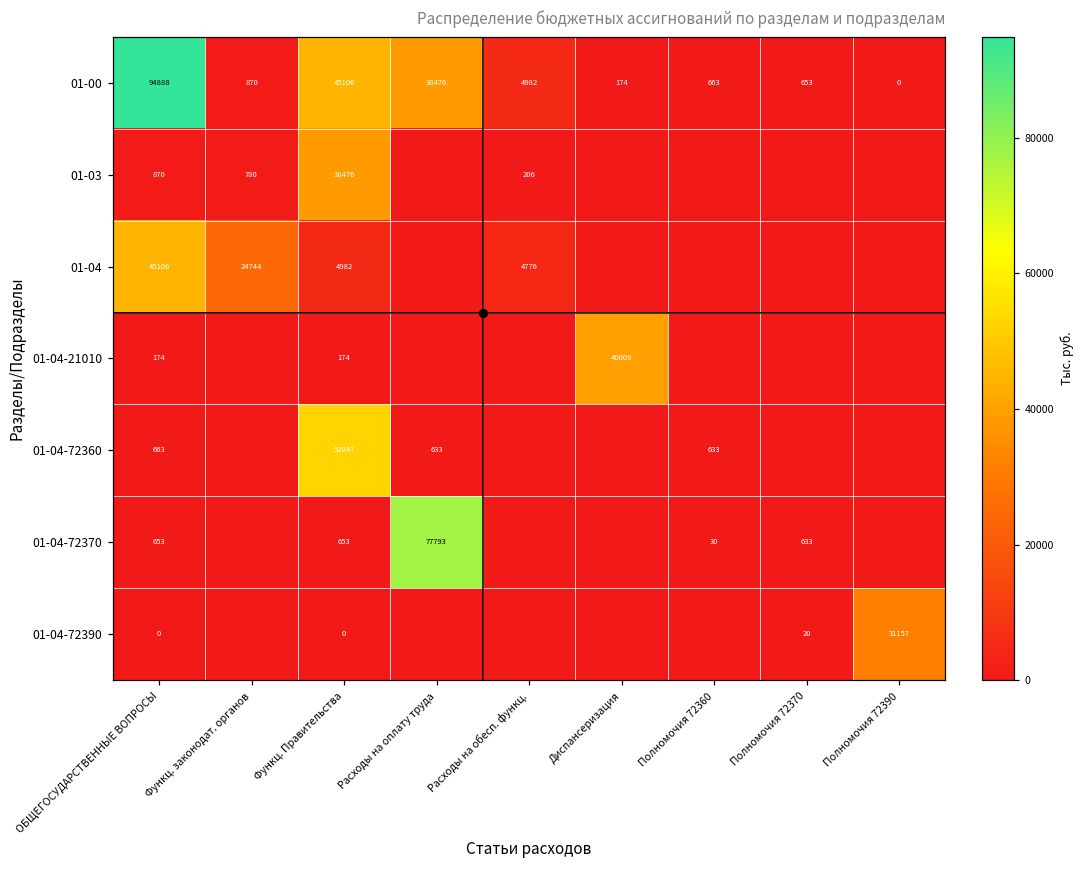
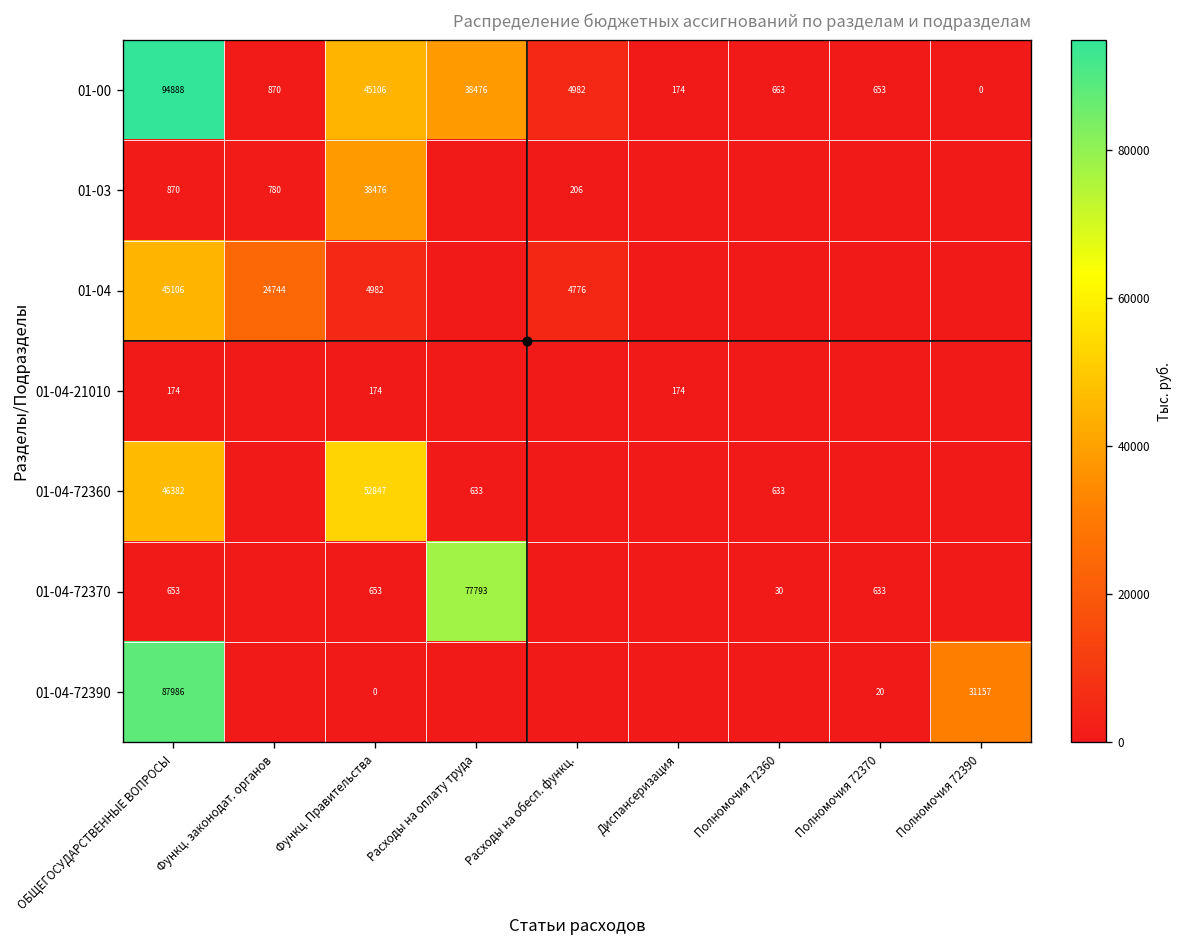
  {
    "01-00": {
      "ОБЩЕГОСУДАРСТВЕННЫЕ ВОПРОСЫ": 94888,
      "Функц. законодат. органов": 870,
      "Функц. Правительства": 45106,
      "Расходы на оплату труда": 38476,
      "Расходы на обесп. функц.": 4982,
      "Диспансеризация": 174,
      "Полномочия 72360": 663,
      "Полномочия 72370": 653,
      "Полномочия 72390": 0
    },
    "01-03": {
      "ОБЩЕГОСУДАРСТВЕННЫЕ ВОПРОСЫ": 870,
      "Функц. законодат. органов": 780,
      "Функц. Правительства": 38476,
      "Расходы на обесп. функц.": 206
    },
    "01-04": {
      "ОБЩЕГОСУДАРСТВЕННЫЕ ВОПРОСЫ": 45106,
      "Функц. законодат. органов": 24744,
      "Функц. Правительства": 4982,
      "Расходы на обесп. функц.": 4776
    },
    "01-04-21010": {
      "ОБЩЕГОСУДАРСТВЕННЫЕ ВОПРОСЫ": 174,
      "Функц. Правительства": 174,
-     "Диспансеризация": 40009
+     "Диспансеризация": 174
    },
    "01-04-72360": {
-     "ОБЩЕГОСУДАРСТВЕННЫЕ ВОПРОСЫ": 663,
+     "ОБЩЕГОСУДАРСТВЕННЫЕ ВОПРОСЫ": 46382,
      "Функц. Правительства": 52847,
      "Расходы на оплату труда": 633,
      "Полномочия 72360": 633
    },
    "01-04-72370": {
      "ОБЩЕГОСУДАРСТВЕННЫЕ ВОПРОСЫ": 653,
      "Функц. Правительства": 653,
      "Расходы на оплату труда": 77793,
      "Полномочия 72360": 30,
      "Полномочия 72370": 633
    },
    "01-04-72390": {
-     "ОБЩЕГОСУДАРСТВЕННЫЕ ВОПРОСЫ": 0,
+     "ОБЩЕГОСУДАРСТВЕННЫЕ ВОПРОСЫ": 87986,
      "Функц. Правительства": 0,
      "Полномочия 72370": 20,
      "Полномочия 72390": 31157
    }
  }
